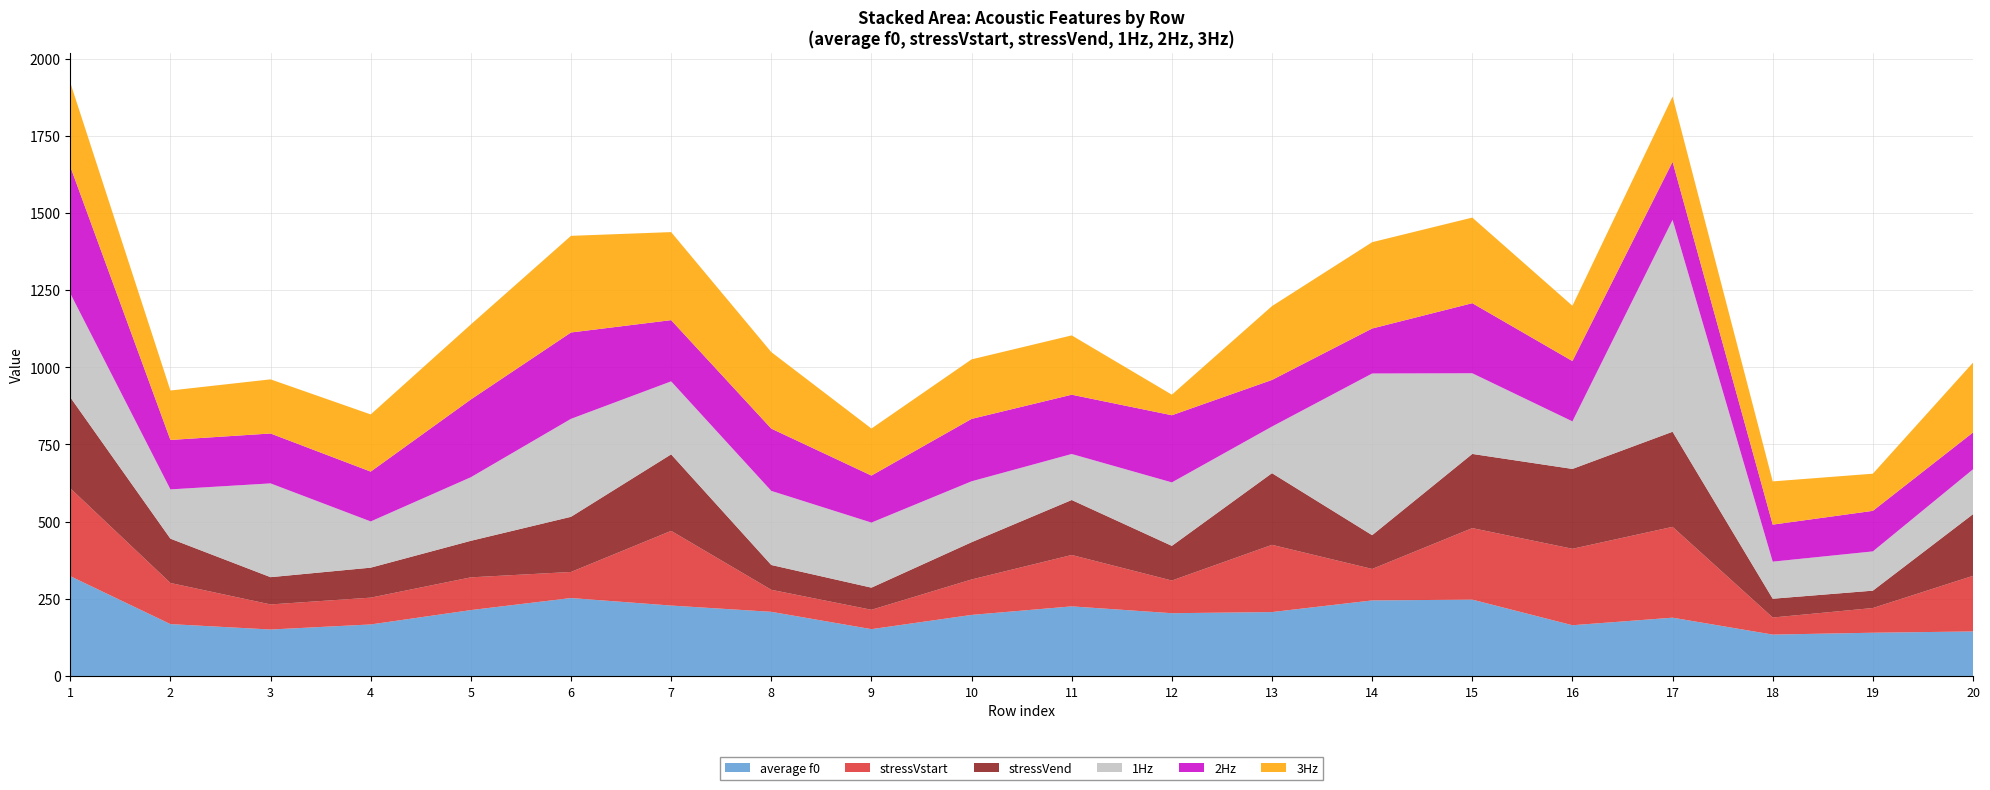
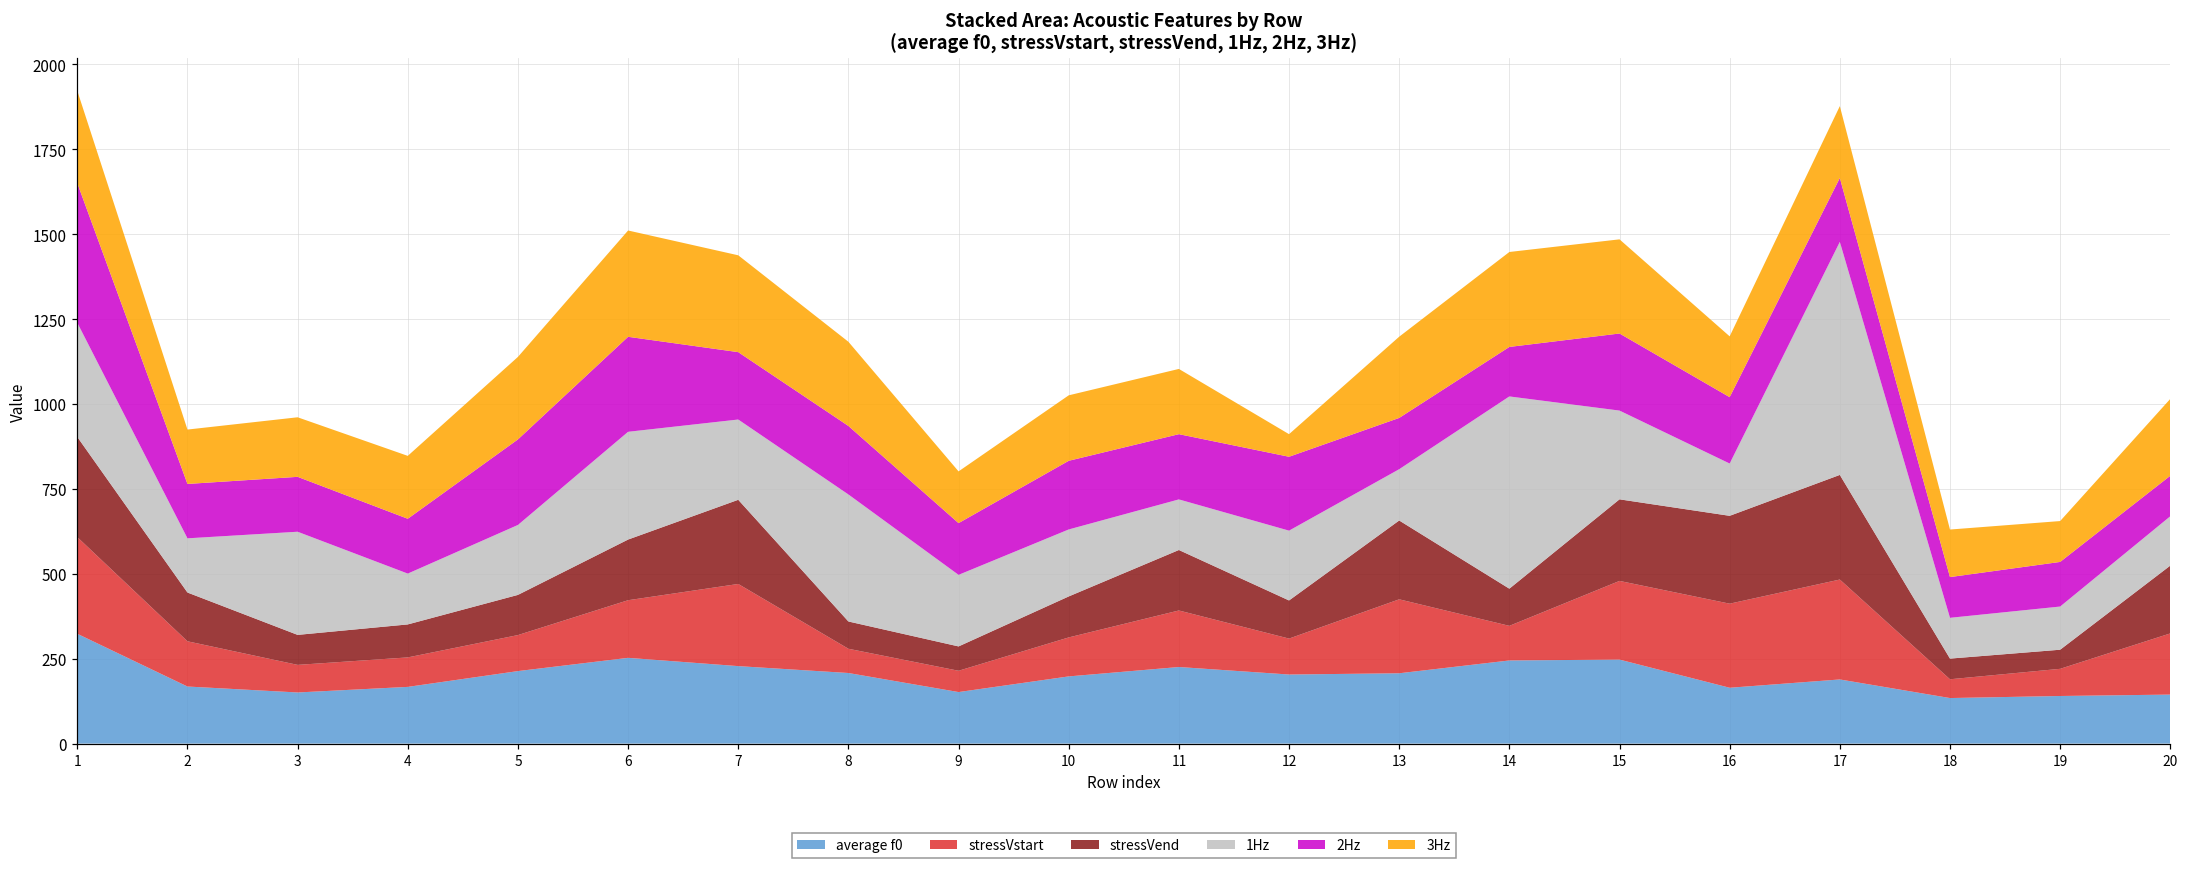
  {
    "average f0": {
      "1": 320,
      "2": 170,
      "3": 150,
      "4": 170,
      "5": 210,
      "6": 250,
      "7": 230,
      "8": 210,
      "9": 150,
      "10": 200,
      "11": 230,
      "12": 200,
      "13": 210,
      "14": 240,
      "15": 250,
      "16": 160,
      "17": 190,
      "18": 130,
      "19": 140,
      "20": 140
    },
    "stressVstart": {
      "1": 280,
      "2": 130,
      "3": 80,
      "4": 90,
      "5": 110,
-     "6": 80,
+     "6": 170,
      "7": 240,
      "8": 70,
      "9": 60,
      "10": 110,
      "11": 170,
      "12": 110,
      "13": 220,
      "14": 100,
      "15": 230,
      "16": 250,
      "17": 290,
      "18": 60,
      "19": 80,
      "20": 180
    },
    "stressVend": {
      "1": 290,
      "2": 140,
      "3": 90,
      "4": 100,
      "5": 120,
      "6": 180,
      "7": 250,
      "8": 80,
      "9": 70,
      "10": 120,
      "11": 180,
      "12": 110,
      "13": 230,
      "14": 110,
      "15": 240,
      "16": 260,
      "17": 310,
      "18": 60,
      "19": 60,
      "20": 200
    },
    "1Hz": {
      "1": 340,
      "2": 160,
      "3": 300,
      "4": 150,
      "5": 210,
      "6": 320,
      "7": 240,
-     "8": 240,
+     "8": 370,
      "9": 210,
      "10": 200,
      "11": 150,
      "12": 210,
      "13": 150,
-     "14": 520,
+     "14": 570,
      "15": 260,
      "16": 150,
      "17": 690,
      "18": 120,
      "19": 130,
      "20": 150
    },
    "2Hz": {
      "1": 410,
      "2": 160,
      "3": 160,
      "4": 160,
      "5": 250,
      "6": 280,
      "7": 200,
      "8": 200,
      "9": 150,
      "10": 200,
      "11": 190,
      "12": 220,
      "13": 150,
      "14": 150,
      "15": 230,
      "16": 200,
      "17": 190,
      "18": 120,
      "19": 130,
      "20": 120
    },
    "3Hz": {
      "1": 270,
      "2": 160,
      "3": 180,
      "4": 190,
      "5": 240,
      "6": 310,
      "7": 290,
      "8": 250,
      "9": 150,
      "10": 190,
      "11": 190,
      "12": 70,
      "13": 240,
      "14": 280,
      "15": 280,
      "16": 180,
      "17": 210,
      "18": 140,
      "19": 120,
      "20": 230
    }
  }
